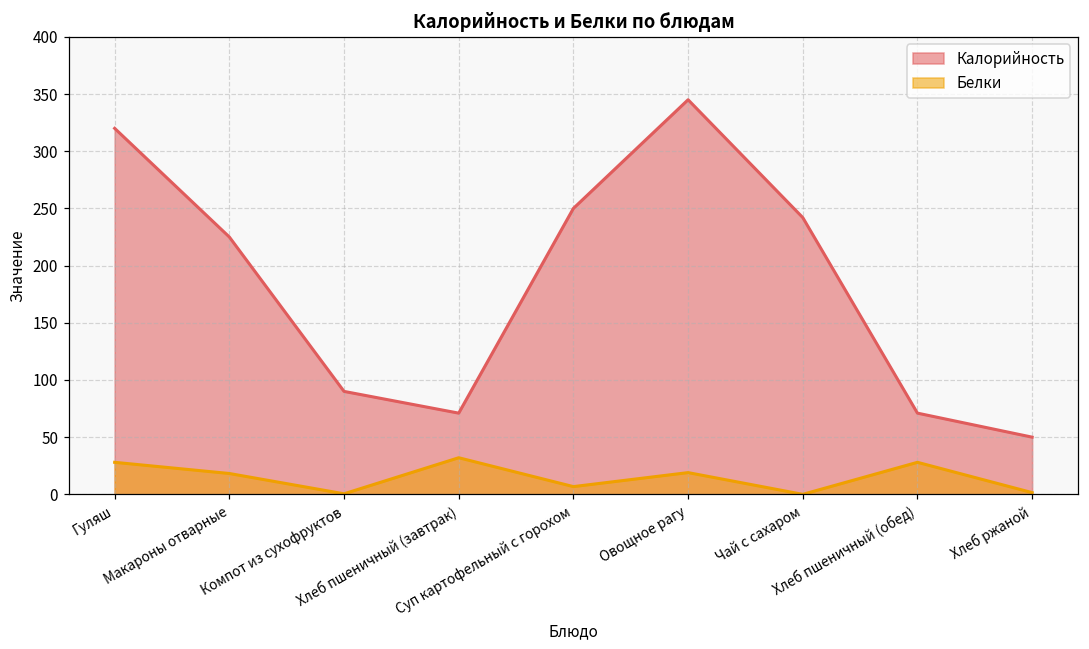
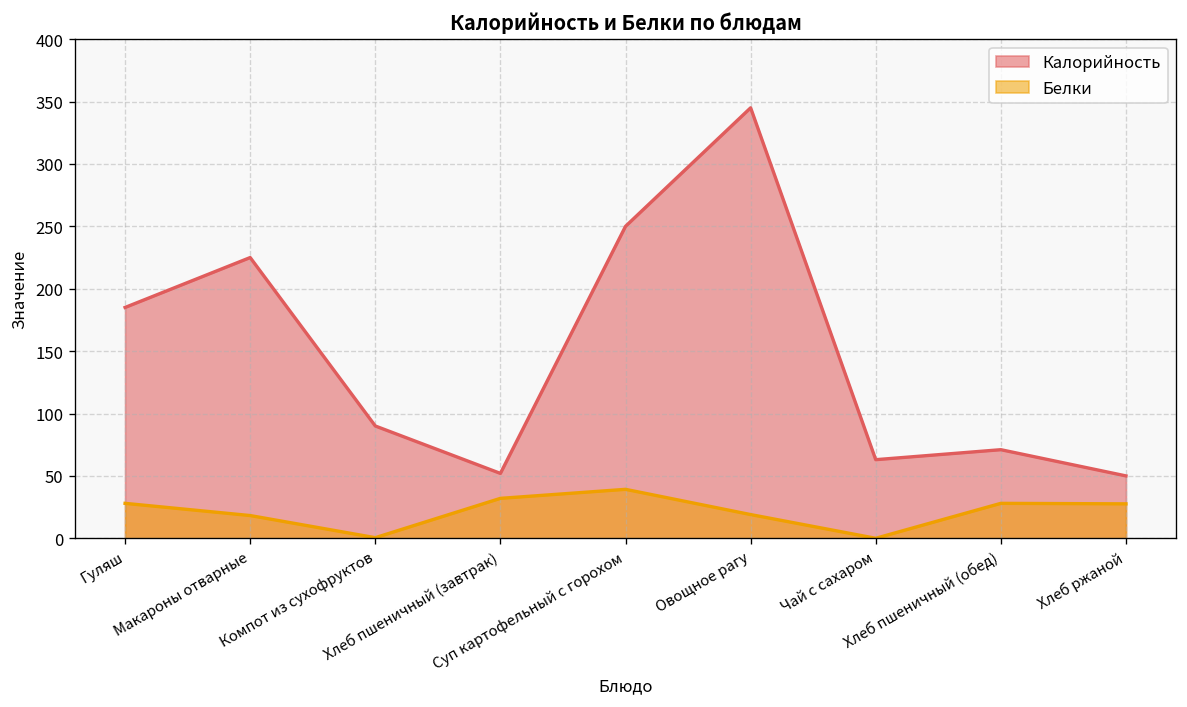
  {
    "Калорийность": {
-     "Гуляш": 320,
+     "Гуляш": 185,
      "Макароны отварные": 225,
      "Компот из сухофруктов": 90,
-     "Хлеб пшеничный (завтрак)": 71,
+     "Хлеб пшеничный (завтрак)": 52,
      "Суп картофельный с горохом": 250,
      "Овощное рагу": 345,
-     "Чай с сахаром": 242,
+     "Чай с сахаром": 63,
      "Хлеб пшеничный (обед)": 71,
      "Хлеб ржаной": 50
    },
    "Белки": {
      "Гуляш": 28,
      "Макароны отварные": 18,
      "Компот из сухофруктов": 0,
      "Хлеб пшеничный (завтрак)": 32,
-     "Суп картофельный с горохом": 7,
+     "Суп картофельный с горохом": 39,
      "Овощное рагу": 19,
      "Чай с сахаром": 0,
      "Хлеб пшеничный (обед)": 28,
-     "Хлеб ржаной": 2
+     "Хлеб ржаной": 28
    }
  }
